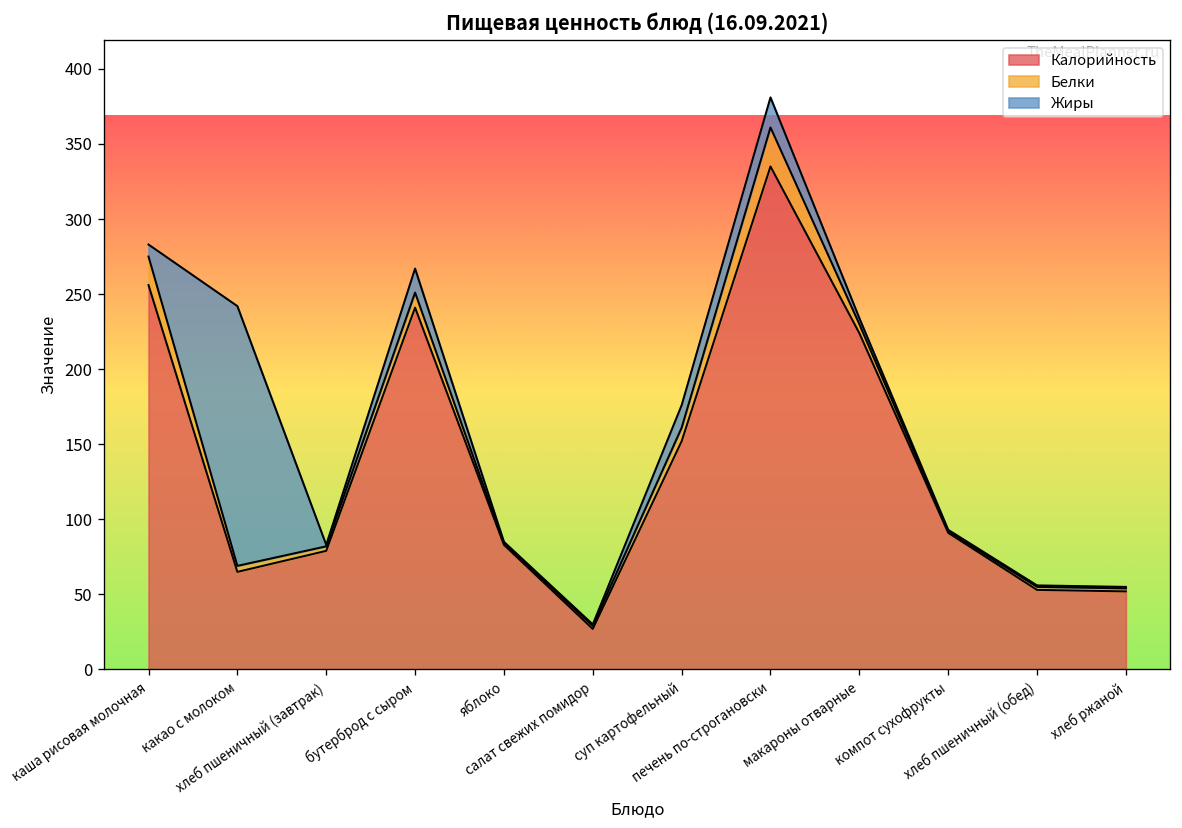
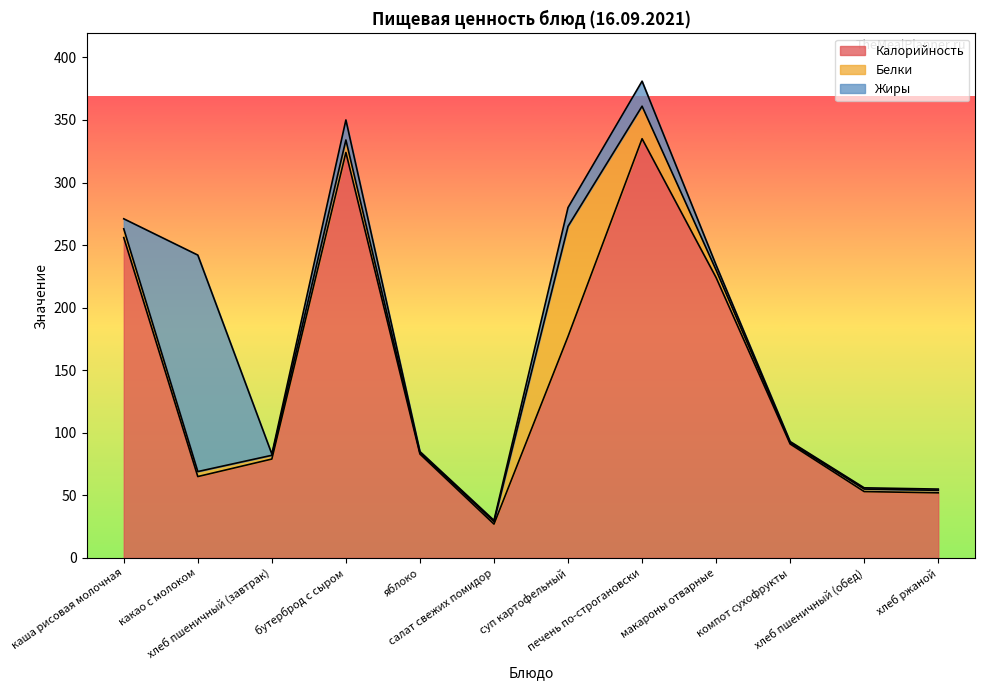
  {
    "Калорийность": {
      "каша рисовая молочная": 256,
      "какао с молоком": 65,
      "хлеб пшеничный (завтрак)": 79,
-     "бутерброд с сыром": 241,
-     "суп картофельный": 152,
+     "бутерброд с сыром": 324,
+     "суп картофельный": 177,
      "печень по-строгановски": 335,
      "макароны отварные": 224
    },
    "Белки": {
-     "каша рисовая молочная": 19,
+     "каша рисовая молочная": 7,
      "какао с молоком": 4,
      "бутерброд с сыром": 10,
-     "суп картофельный": 9,
+     "суп картофельный": 88,
      "печень по-строгановски": 26,
      "макароны отварные": 6
    },
    "Жиры": {
      "каша рисовая молочная": 8,
      "какао с молоком": 173,
      "бутерброд с сыром": 16,
      "суп картофельный": 15,
      "печень по-строгановски": 20,
      "макароны отварные": 4
    }
  }
